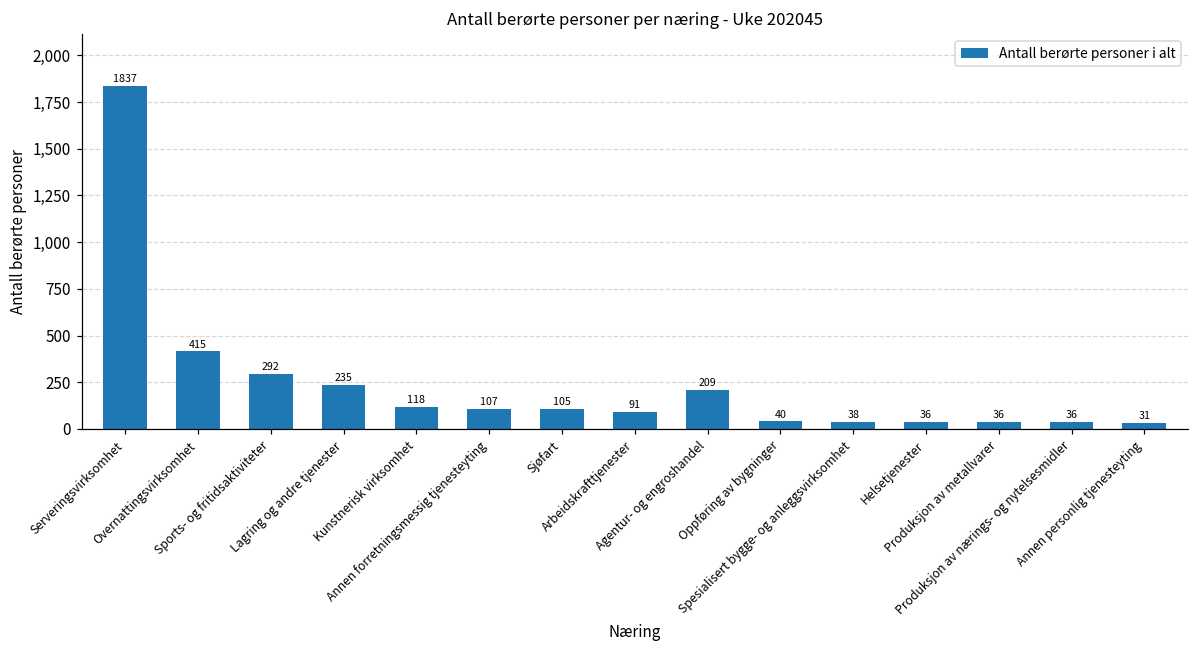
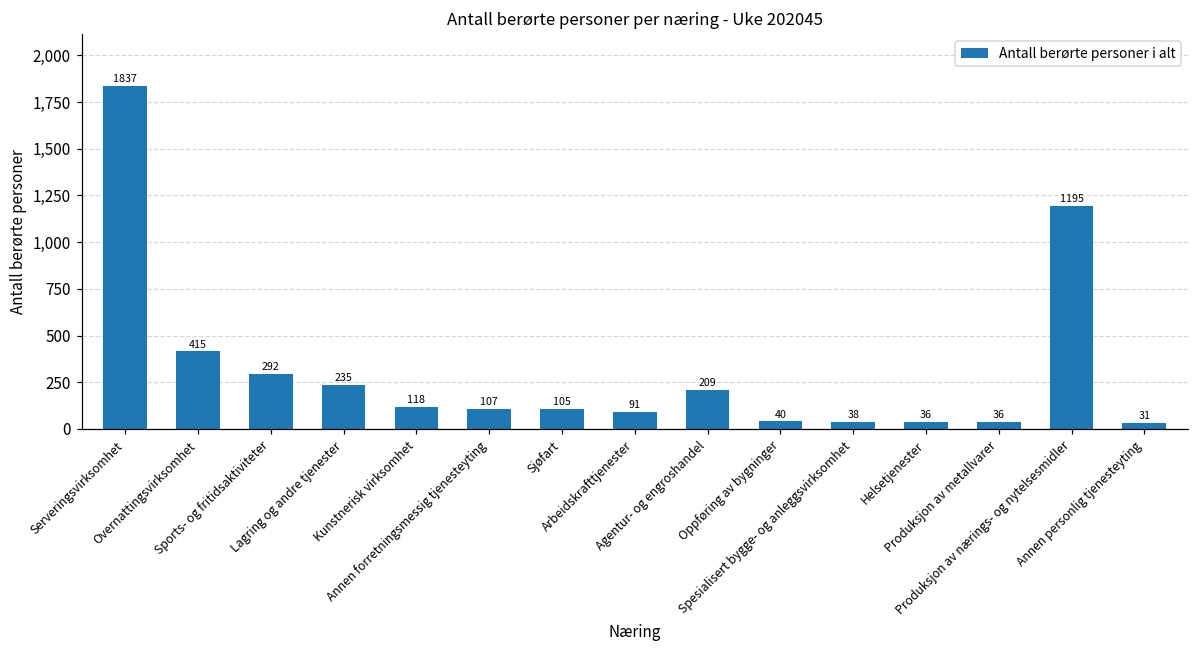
  {
    "Serveringsvirksomhet": 1837,
    "Overnattingsvirksomhet": 415,
    "Sports- og fritidsaktiviteter": 292,
    "Lagring og andre tjenester": 235,
    "Kunstnerisk virksomhet": 118,
    "Annen forretningsmessig tjenesteyting": 107,
    "Sjøfart": 105,
    "Arbeidskrafttjenester": 91,
    "Agentur- og engroshandel": 209,
    "Oppføring av bygninger": 40,
    "Spesialisert bygge- og anleggsvirksomhet": 38,
    "Helsetjenester": 36,
    "Produksjon av metallvarer": 36,
-   "Produksjon av nærings- og nytelsesmidler": 36,
+   "Produksjon av nærings- og nytelsesmidler": 1195,
    "Annen personlig tjenesteyting": 31
  }
